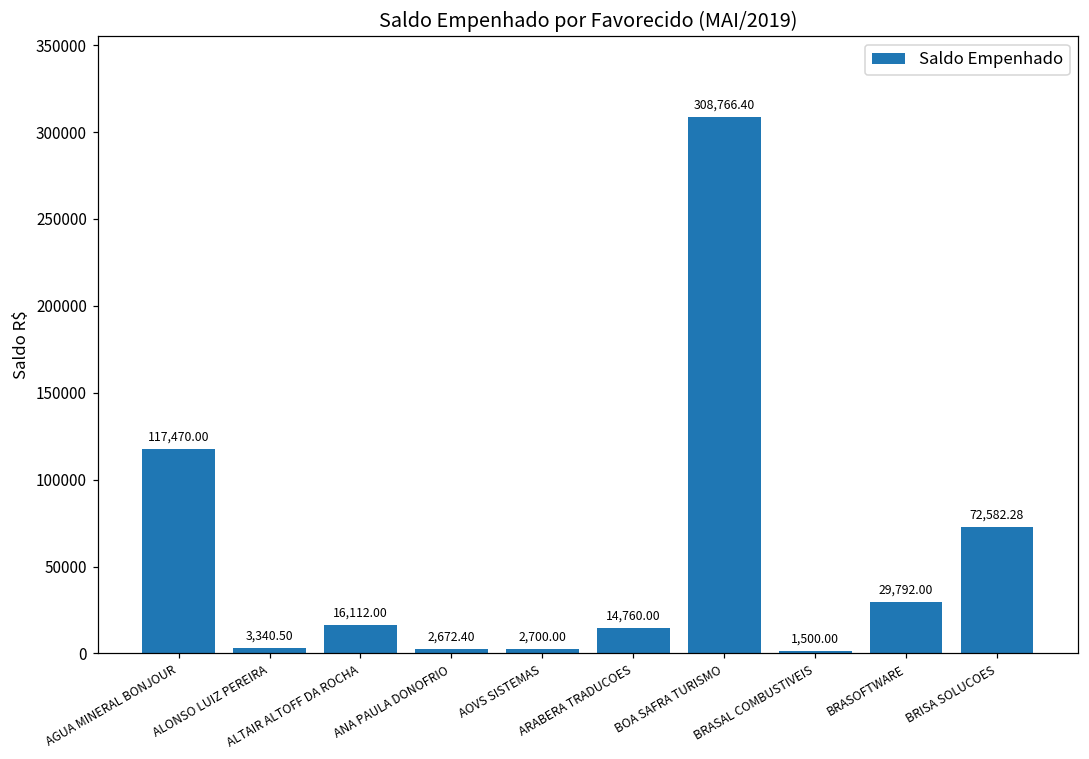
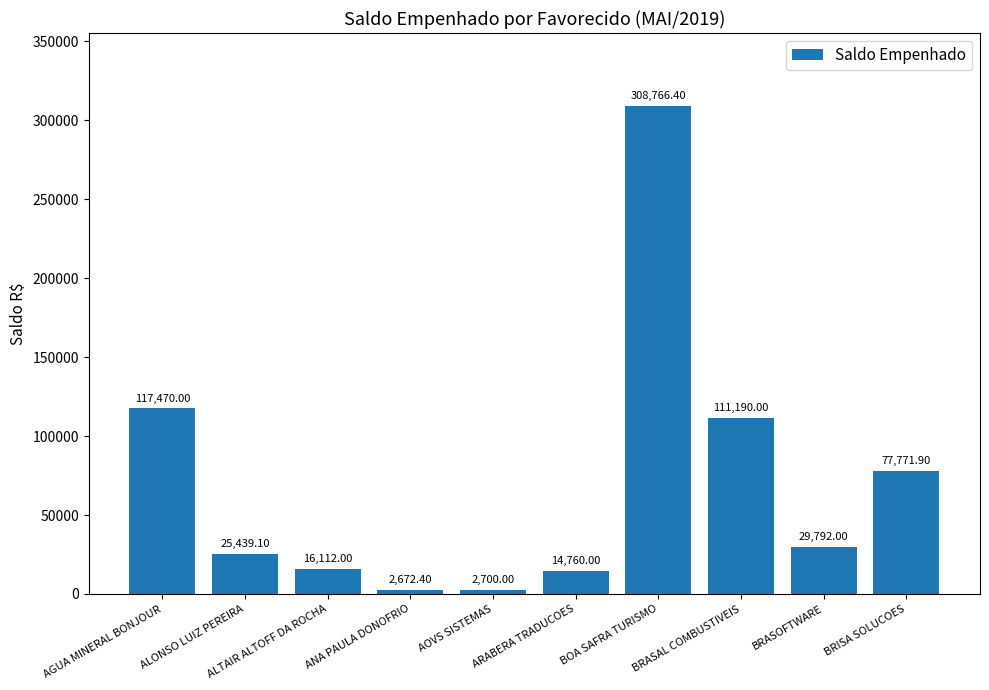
  {
    "AGUA MINERAL BONJOUR": "117,470.00",
-   "ALONSO LUIZ PEREIRA": "3,340.50",
+   "ALONSO LUIZ PEREIRA": "25,439.10",
    "ALTAIR ALTOFF DA ROCHA": "16,112.00",
    "ANA PAULA DONOFRIO": "2,672.40",
    "AOVS SISTEMAS": "2,700.00",
    "ARABERA TRADUCOES": "14,760.00",
    "BOA SAFRA TURISMO": "308,766.40",
-   "BRASAL COMBUSTIVEIS": "1,500.00",
+   "BRASAL COMBUSTIVEIS": "111,190.00",
    "BRASOFTWARE": "29,792.00",
-   "BRISA SOLUCOES": "72,582.28"
+   "BRISA SOLUCOES": "77,771.90"
  }
